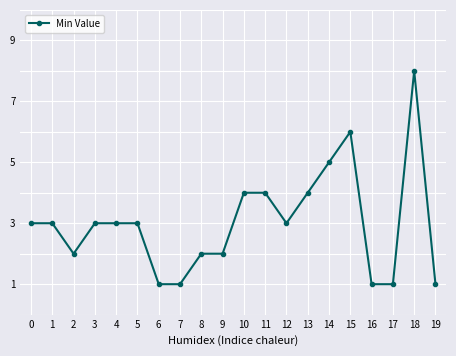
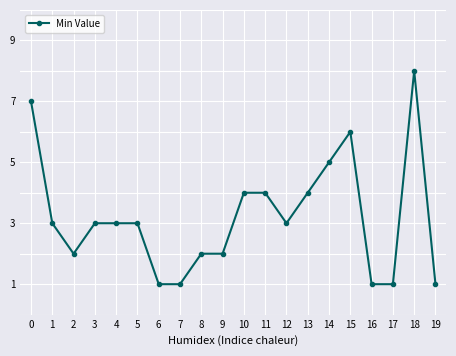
  {
-   "0": 3,
+   "0": 7,
    "1": 3,
    "2": 2,
    "3": 3,
    "4": 3,
    "5": 3,
    "6": 1,
    "7": 1,
    "8": 2,
    "9": 2,
    "10": 4,
    "11": 4,
    "12": 3,
    "13": 4,
    "14": 5,
    "15": 6,
    "16": 1,
    "17": 1,
    "18": 8,
    "19": 1
  }
